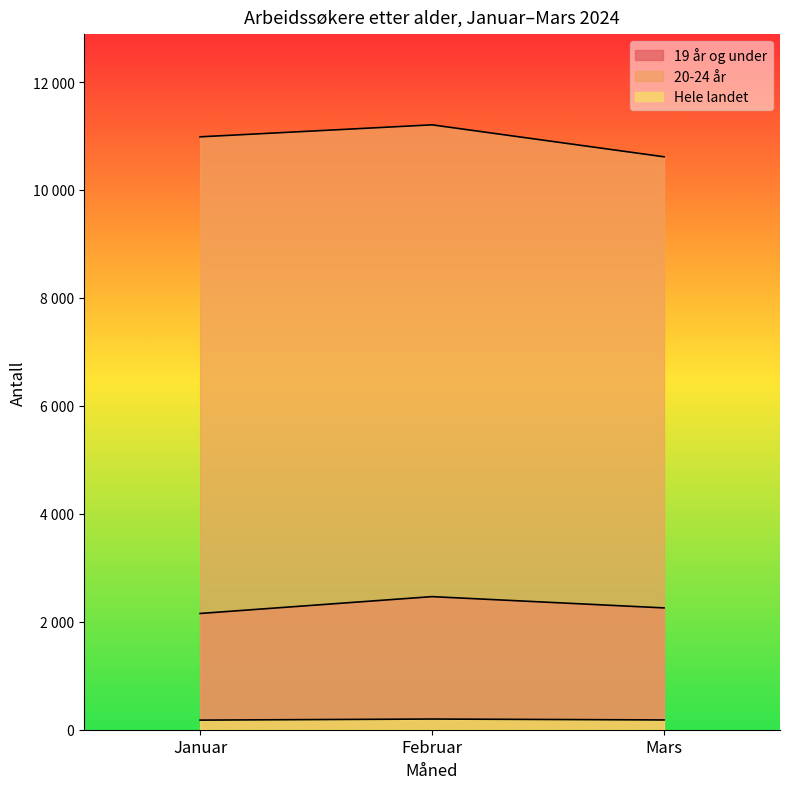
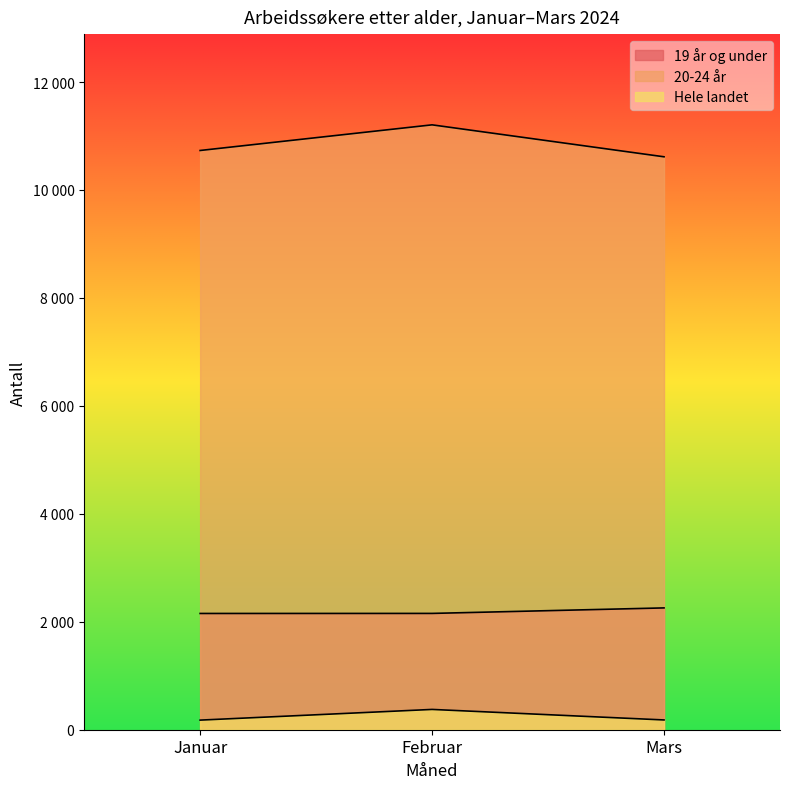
  {
    "19 år og under": {
      "Januar": 2200,
-     "Februar": 2500,
+     "Februar": 2200,
      "Mars": 2300
    },
    "20-24 år": {
-     "Januar": 11000,
+     "Januar": 10700,
      "Februar": 11200,
      "Mars": 10600
    },
    "Hele landet": {
      "Januar": 200,
-     "Februar": 200,
+     "Februar": 400,
      "Mars": 200
    }
  }
